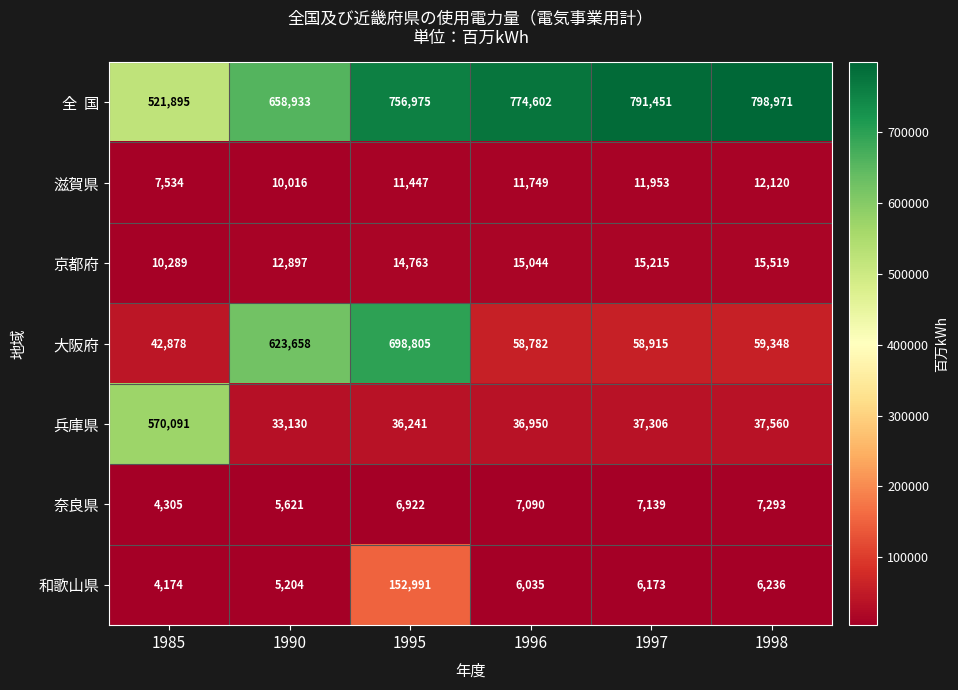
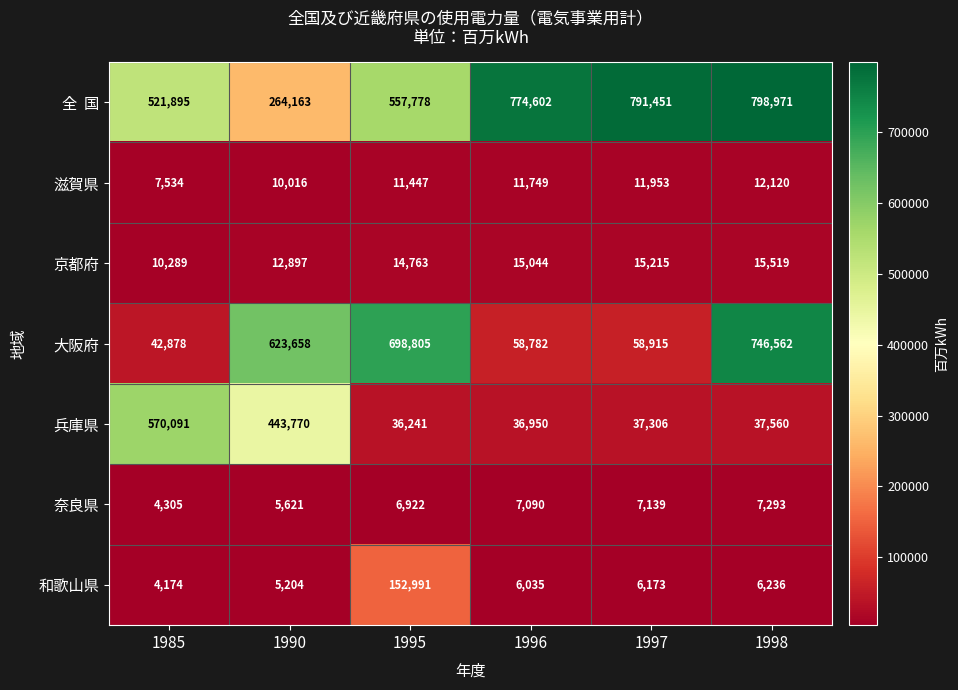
  {
    "全 国": {
      "1985": "521,895",
-     "1990": "658,933",
-     "1995": "756,975",
+     "1990": "264,163",
+     "1995": "557,778",
      "1996": "774,602",
      "1997": "791,451",
      "1998": "798,971"
    },
    "滋賀県": {
      "1985": "7,534",
      "1990": "10,016",
      "1995": "11,447",
      "1996": "11,749",
      "1997": "11,953",
      "1998": "12,120"
    },
    "京都府": {
      "1985": "10,289",
      "1990": "12,897",
      "1995": "14,763",
      "1996": "15,044",
      "1997": "15,215",
      "1998": "15,519"
    },
    "大阪府": {
      "1985": "42,878",
      "1990": "623,658",
      "1995": "698,805",
      "1996": "58,782",
      "1997": "58,915",
-     "1998": "59,348"
+     "1998": "746,562"
    },
    "兵庫県": {
      "1985": "570,091",
-     "1990": "33,130",
+     "1990": "443,770",
      "1995": "36,241",
      "1996": "36,950",
      "1997": "37,306",
      "1998": "37,560"
    },
    "奈良県": {
      "1985": "4,305",
      "1990": "5,621",
      "1995": "6,922",
      "1996": "7,090",
      "1997": "7,139",
      "1998": "7,293"
    },
    "和歌山県": {
      "1985": "4,174",
      "1990": "5,204",
      "1995": "152,991",
      "1996": "6,035",
      "1997": "6,173",
      "1998": "6,236"
    }
  }
